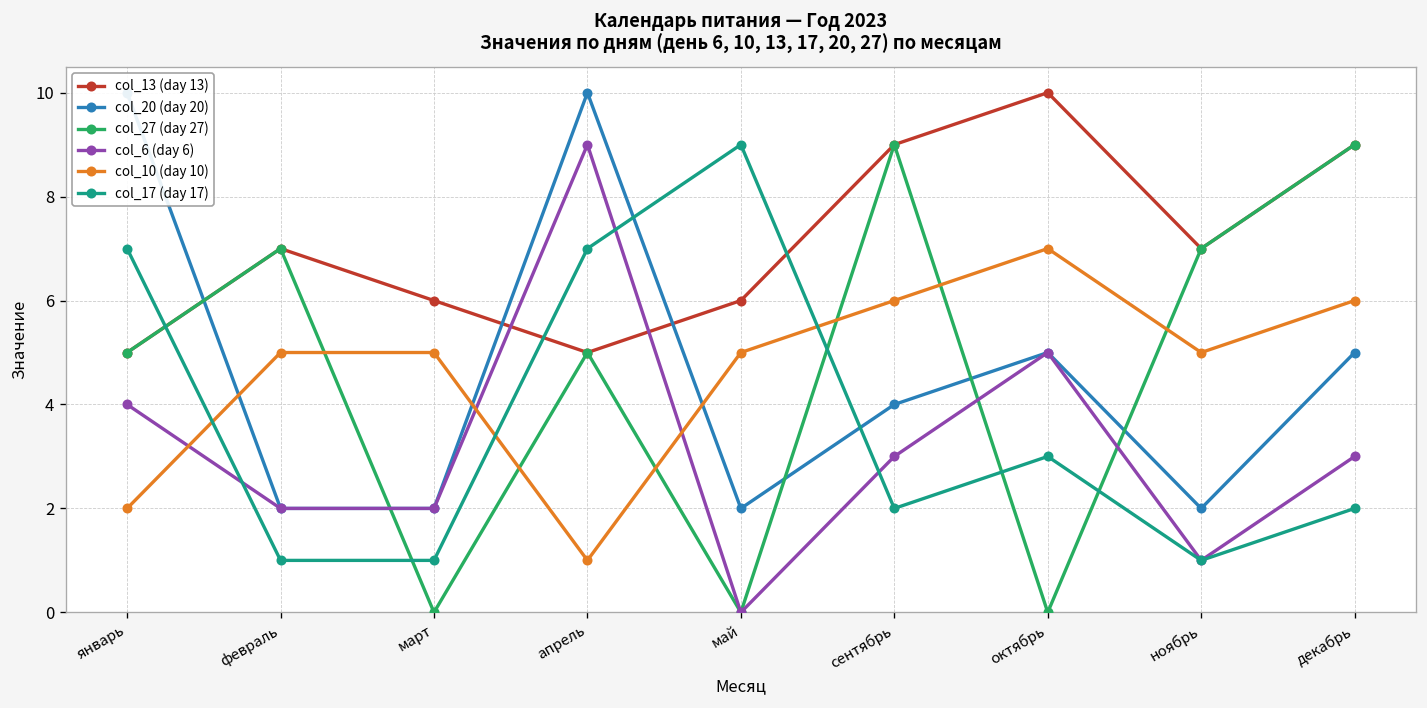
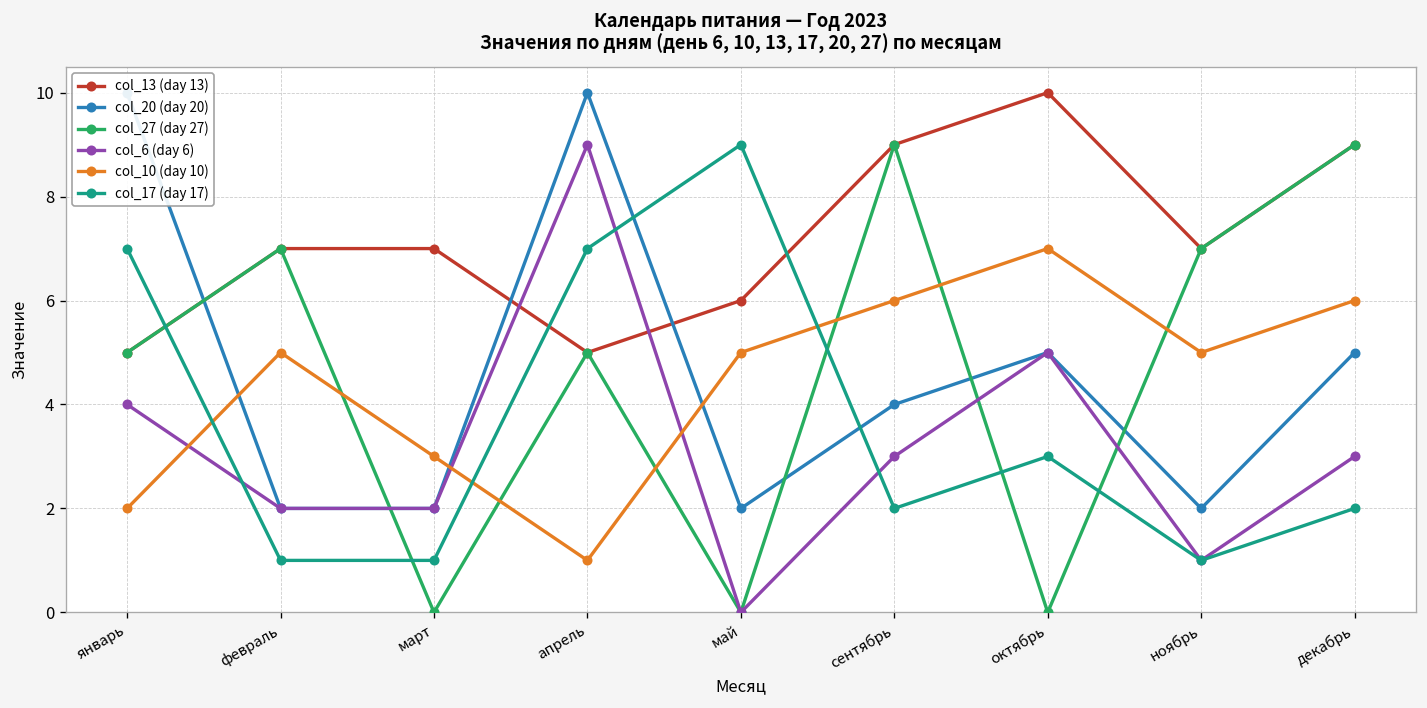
  {
    "col_13 (day 13)": {
-     "март": 6,
+     "март": 7,
      "май": 6,
      "октябрь": 10
    },
    "col_20 (day 20)": {
      "апрель": 10,
      "май": 2,
      "сентябрь": 4,
      "ноябрь": 2,
      "декабрь": 5
    },
    "col_6 (day 6)": {
      "январь": 4,
      "апрель": 9,
      "сентябрь": 3,
      "декабрь": 3
    },
    "col_10 (day 10)": {
      "январь": 2,
      "февраль": 5,
-     "март": 5,
+     "март": 3,
      "апрель": 1,
      "май": 5,
      "сентябрь": 6,
      "октябрь": 7,
      "ноябрь": 5,
      "декабрь": 6
    }
  }
